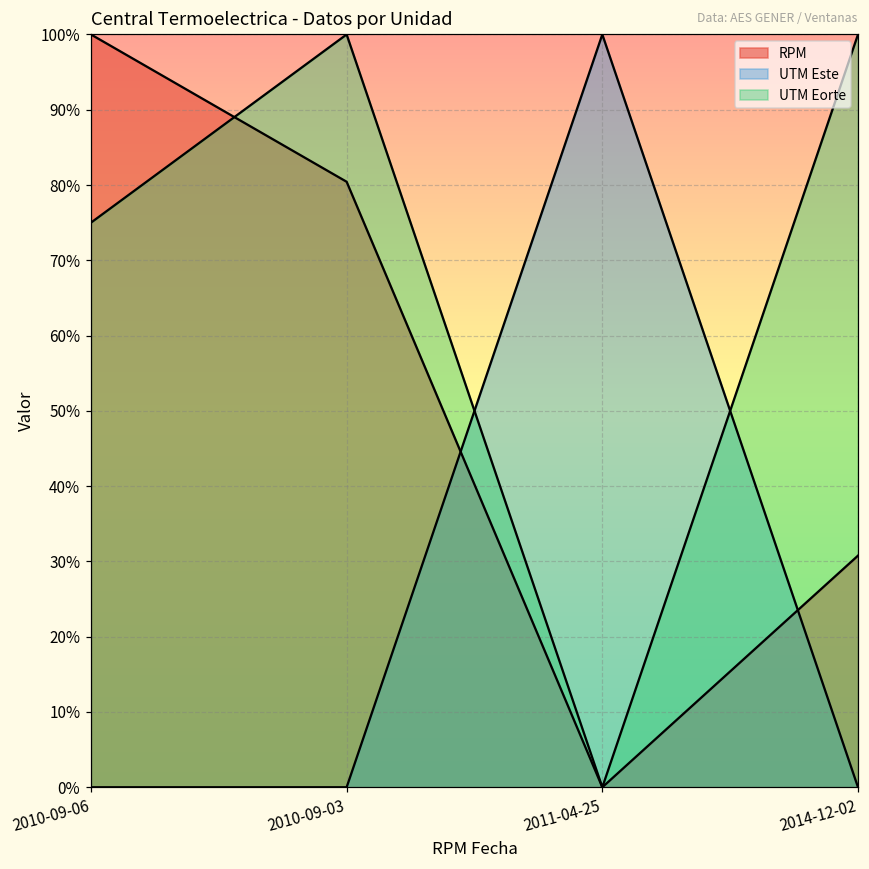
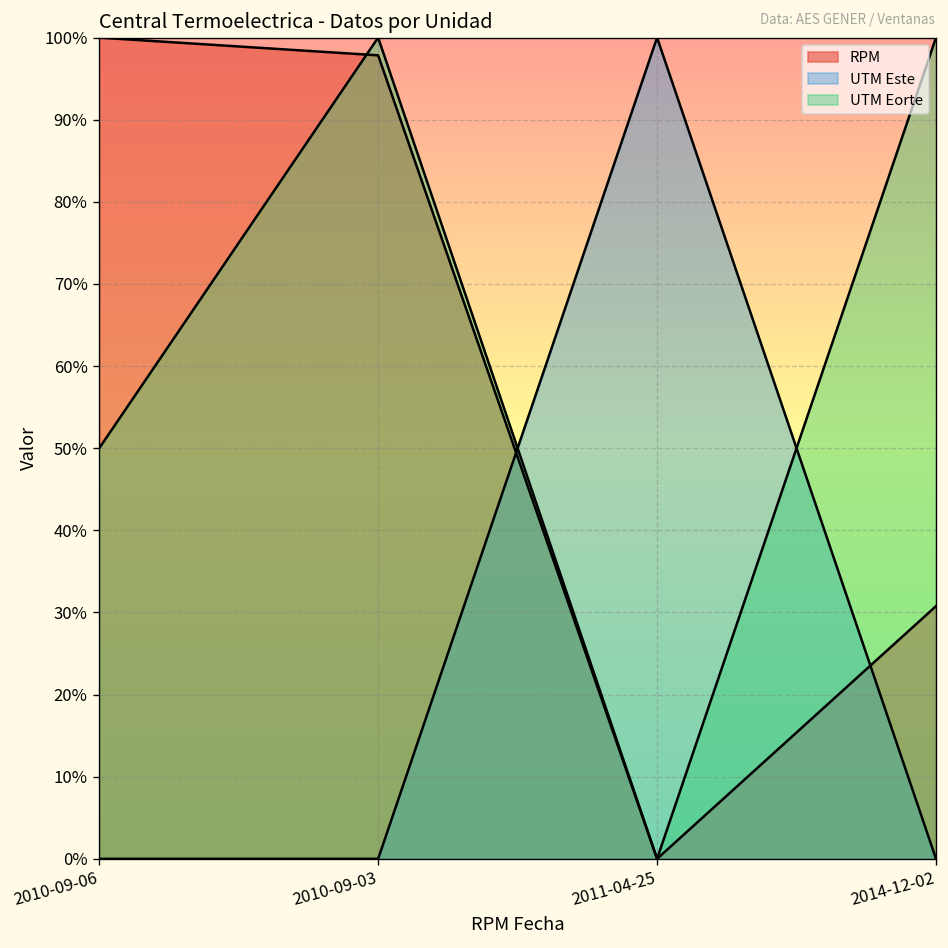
  {
    "RPM": {
      "2010-09-06": "100%",
-     "2010-09-03": "80%",
+     "2010-09-03": "98%",
      "2014-12-02": "31%"
    },
    "UTM Este": {
      "2010-09-06": "0%",
      "2010-09-03": "0%",
      "2011-04-25": "100%",
      "2014-12-02": "0%"
    },
    "UTM Eorte": {
-     "2010-09-06": "75%",
+     "2010-09-06": "50%",
      "2010-09-03": "100%",
      "2014-12-02": "100%"
    }
  }
